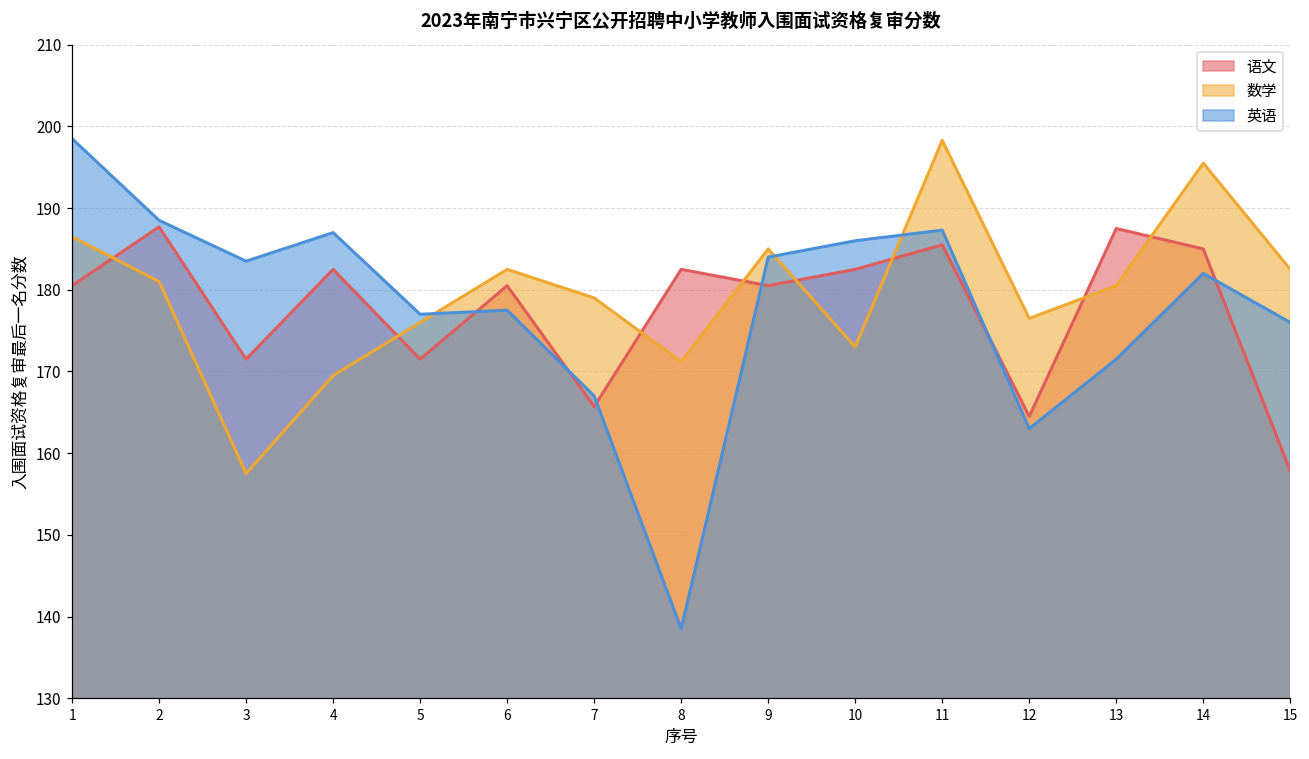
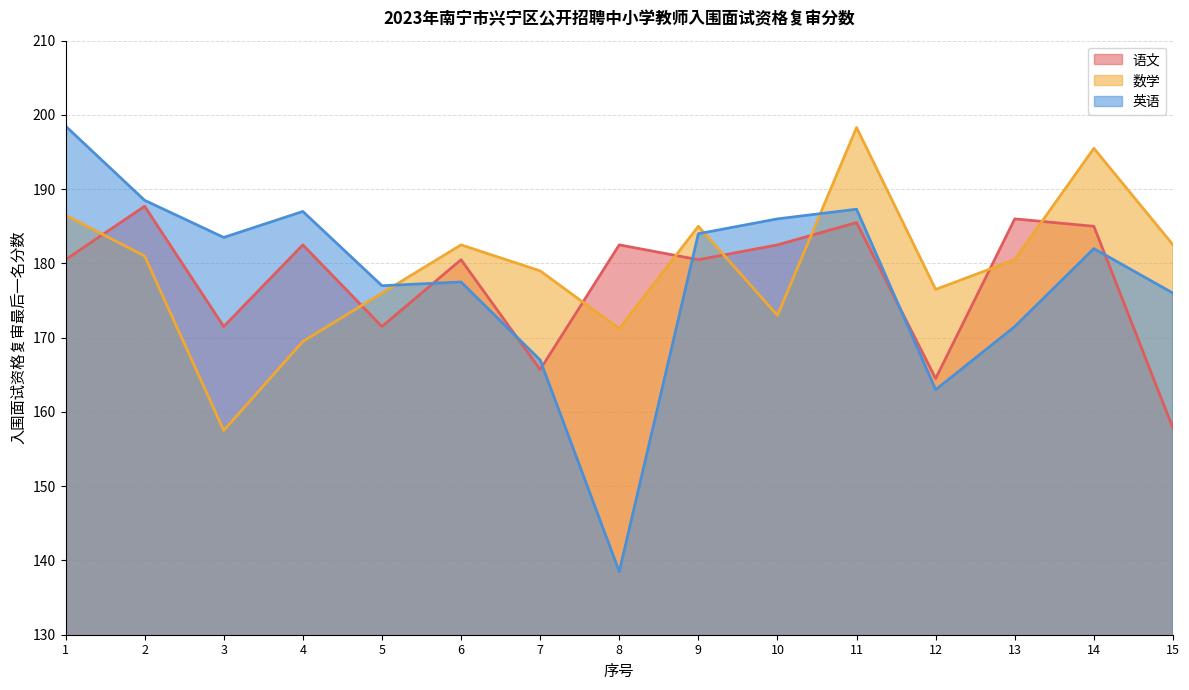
  {
    "语文": {
      "1": 181,
      "2": 188,
      "3": 172,
      "4": 183,
      "5": 172,
      "6": 181,
      "7": 166,
      "8": 183,
      "9": 181,
      "10": 183,
      "11": 186,
      "12": 165,
-     "13": 188,
+     "13": 186,
      "14": 185,
      "15": 158
    },
    "数学": {
      "1": 187,
      "2": 181,
      "3": 158,
      "4": 170,
      "5": 176,
      "6": 183,
      "7": 179,
      "8": 171,
      "9": 185,
      "10": 173,
      "11": 198,
      "12": 177,
      "13": 181,
      "14": 196,
      "15": 183
    },
    "英语": {
      "1": 199,
      "2": 189,
      "3": 184,
      "4": 187,
      "5": 177,
      "6": 178,
      "7": 167,
      "8": 139,
      "9": 184,
      "10": 186,
      "11": 187,
      "12": 163,
      "13": 172,
      "14": 182,
      "15": 176
    }
  }
